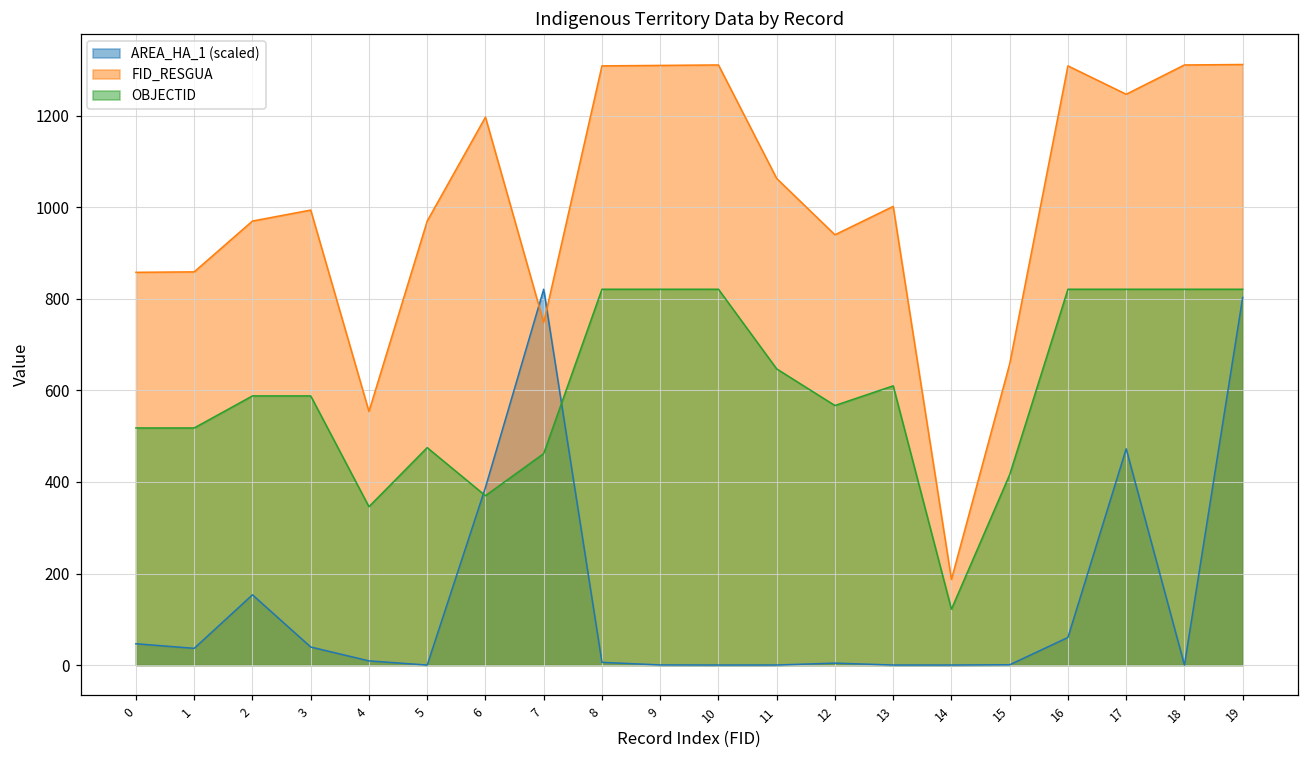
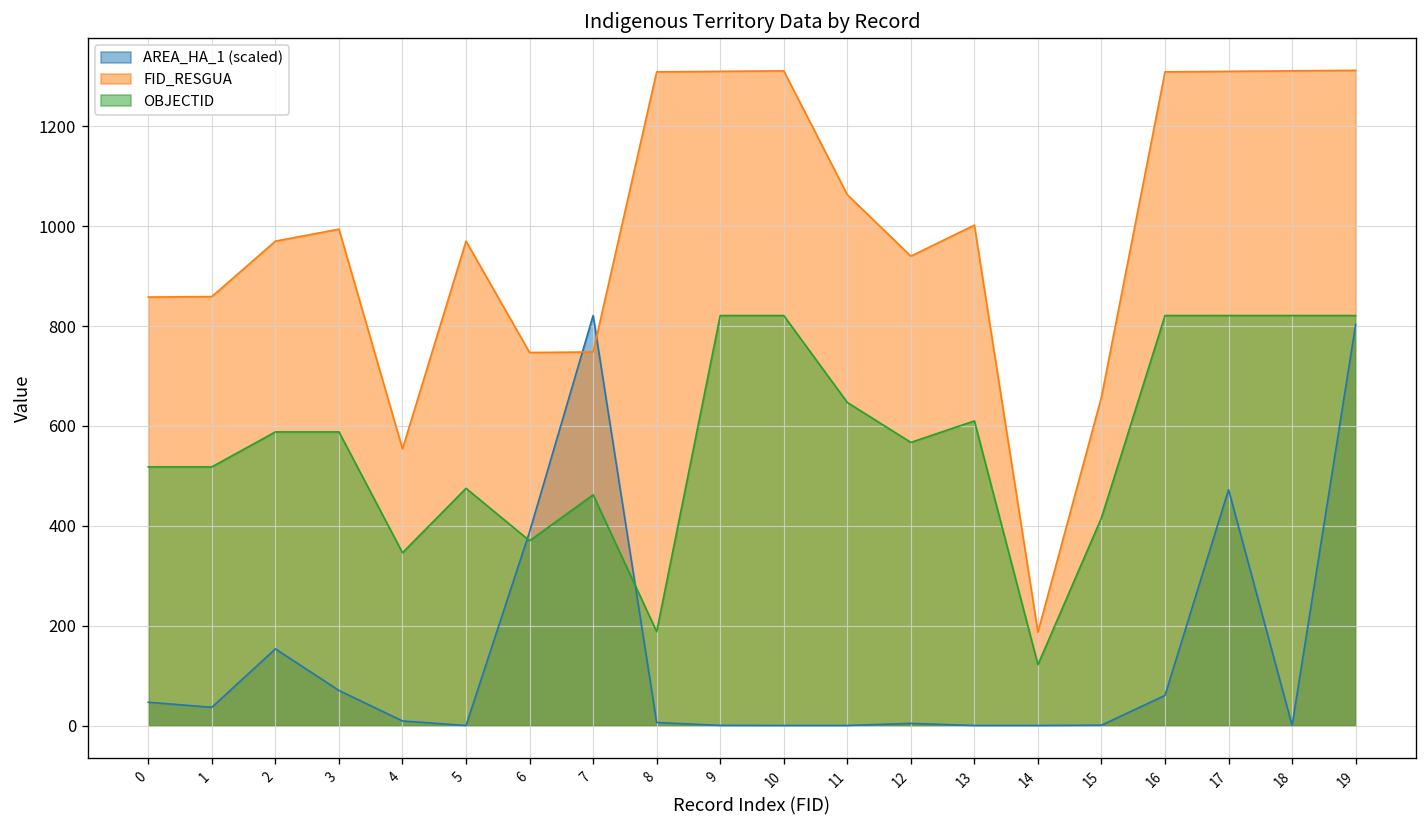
  {
    "AREA_HA_1 (scaled)": {
      "0": 50,
      "1": 40,
      "2": 150,
-     "3": 40,
+     "3": 70,
      "4": 10,
      "5": 0,
      "6": 390,
      "7": 820,
      "8": 10,
      "9": 0,
      "10": 0,
      "11": 0,
      "12": 0,
      "13": 0,
      "14": 0,
      "15": 0,
      "16": 60,
      "17": 470,
      "18": 0,
      "19": 800
    },
    "FID_RESGUA": {
      "0": 860,
      "1": 860,
      "2": 970,
      "3": 990,
      "4": 550,
      "5": 970,
-     "6": 1200,
+     "6": 750,
      "7": 750,
      "8": 1310,
      "9": 1310,
      "10": 1310,
      "11": 1060,
      "12": 940,
      "13": 1000,
      "14": 190,
      "15": 660,
      "16": 1310,
-     "17": 1250,
+     "17": 1310,
      "18": 1310,
      "19": 1310
    },
    "OBJECTID": {
      "0": 520,
      "1": 520,
      "2": 590,
      "3": 590,
      "4": 350,
      "5": 480,
      "6": 370,
      "7": 460,
-     "8": 820,
+     "8": 190,
      "9": 820,
      "10": 820,
      "11": 650,
      "12": 570,
      "13": 610,
      "14": 120,
      "15": 420,
      "16": 820,
      "17": 820,
      "18": 820,
      "19": 820
    }
  }
